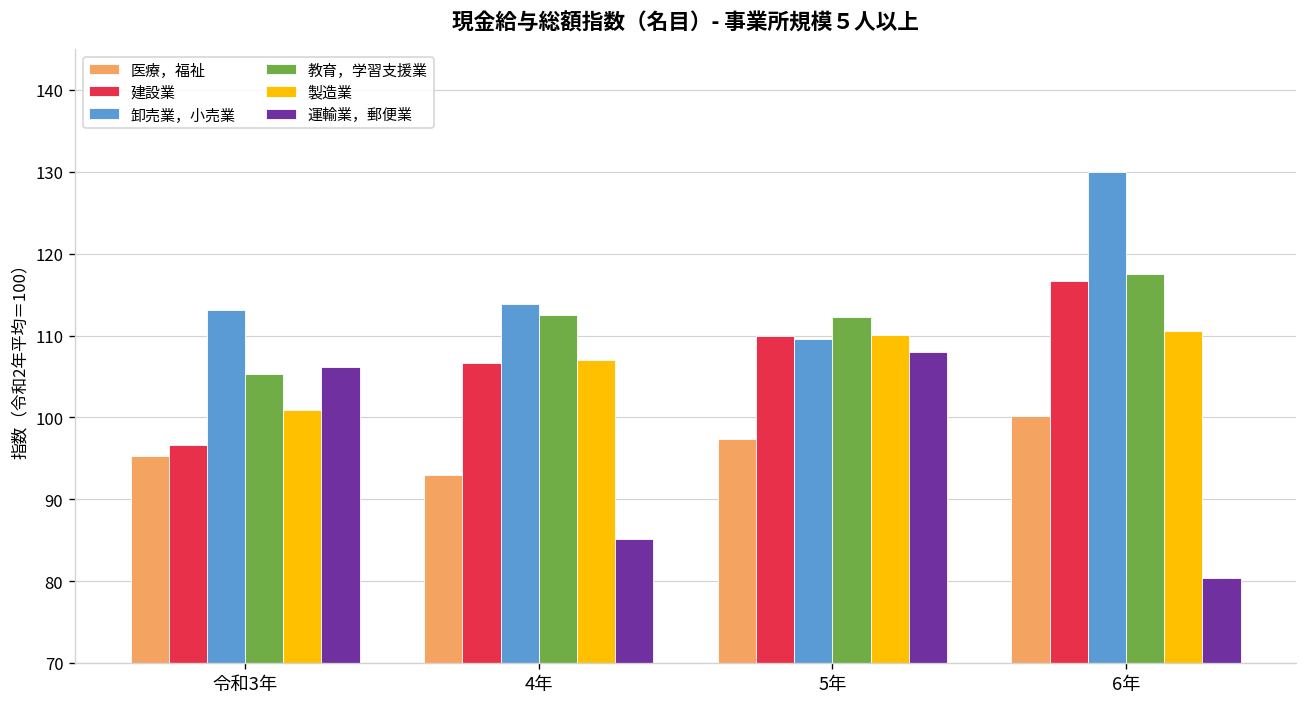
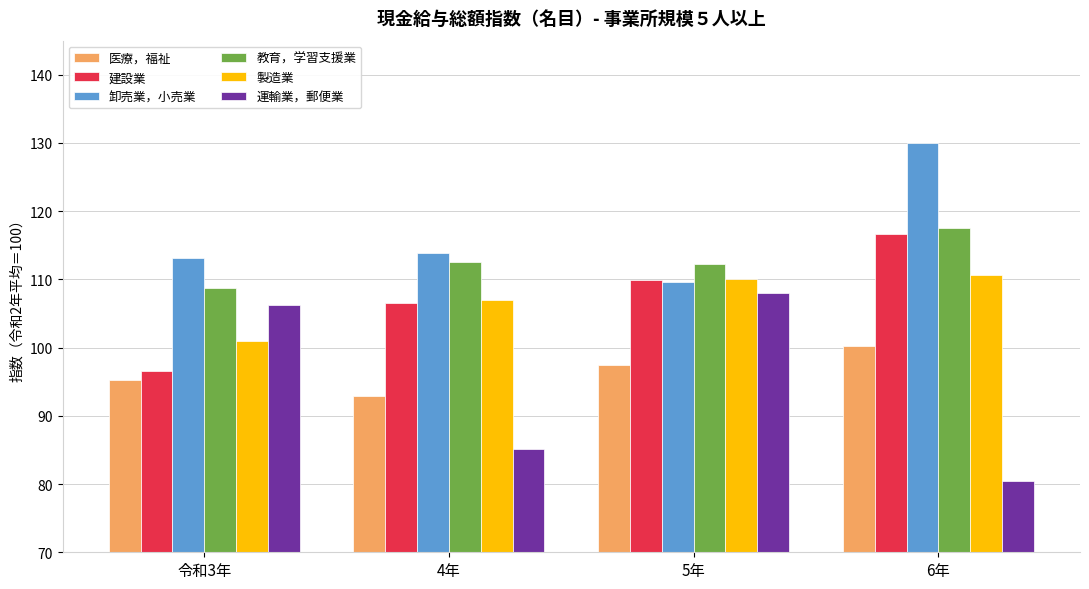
  {
    "医療，福祉": {
      "令和3年": 95,
      "4年": 93,
      "5年": 97,
      "6年": 100
    },
    "建設業": {
      "令和3年": 97,
      "4年": 107,
      "5年": 110,
      "6年": 117
    },
    "卸売業，小売業": {
      "令和3年": 113,
      "4年": 114,
      "5年": 110,
      "6年": 130
    },
    "教育，学習支援業": {
-     "令和3年": 105,
+     "令和3年": 109,
      "4年": 113,
      "5年": 112,
      "6年": 118
    },
    "製造業": {
      "令和3年": 101,
      "4年": 107,
      "5年": 110,
      "6年": 111
    },
    "運輸業，郵便業": {
      "令和3年": 106,
      "4年": 85,
      "5年": 108,
      "6年": 80
    }
  }
